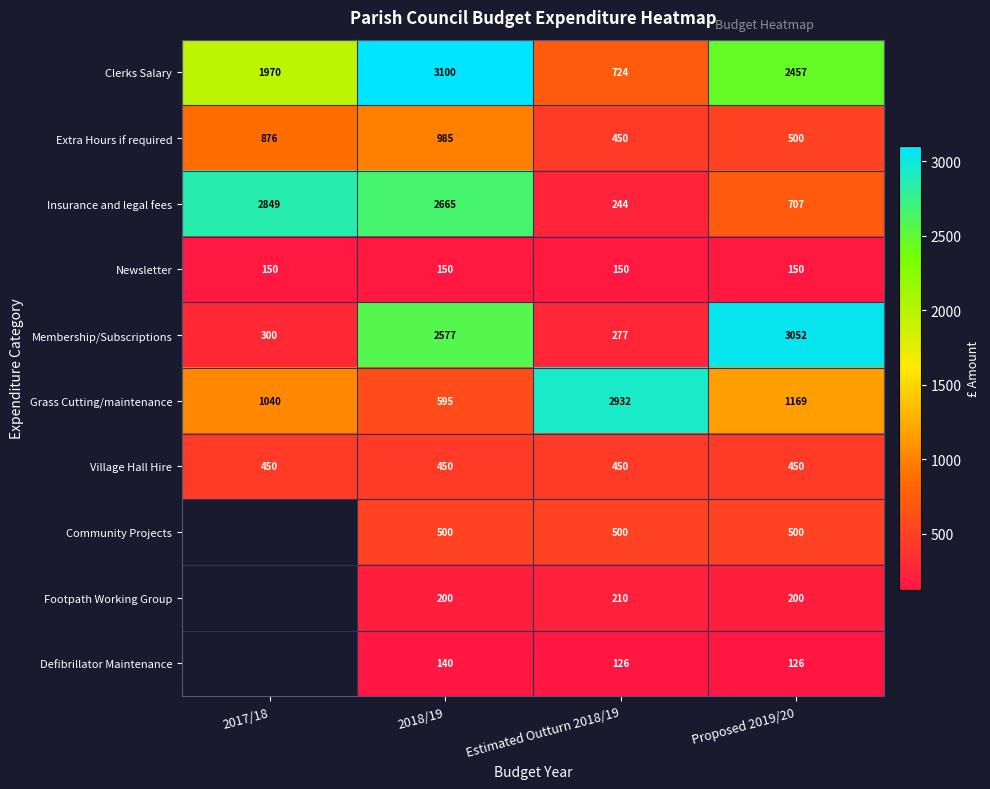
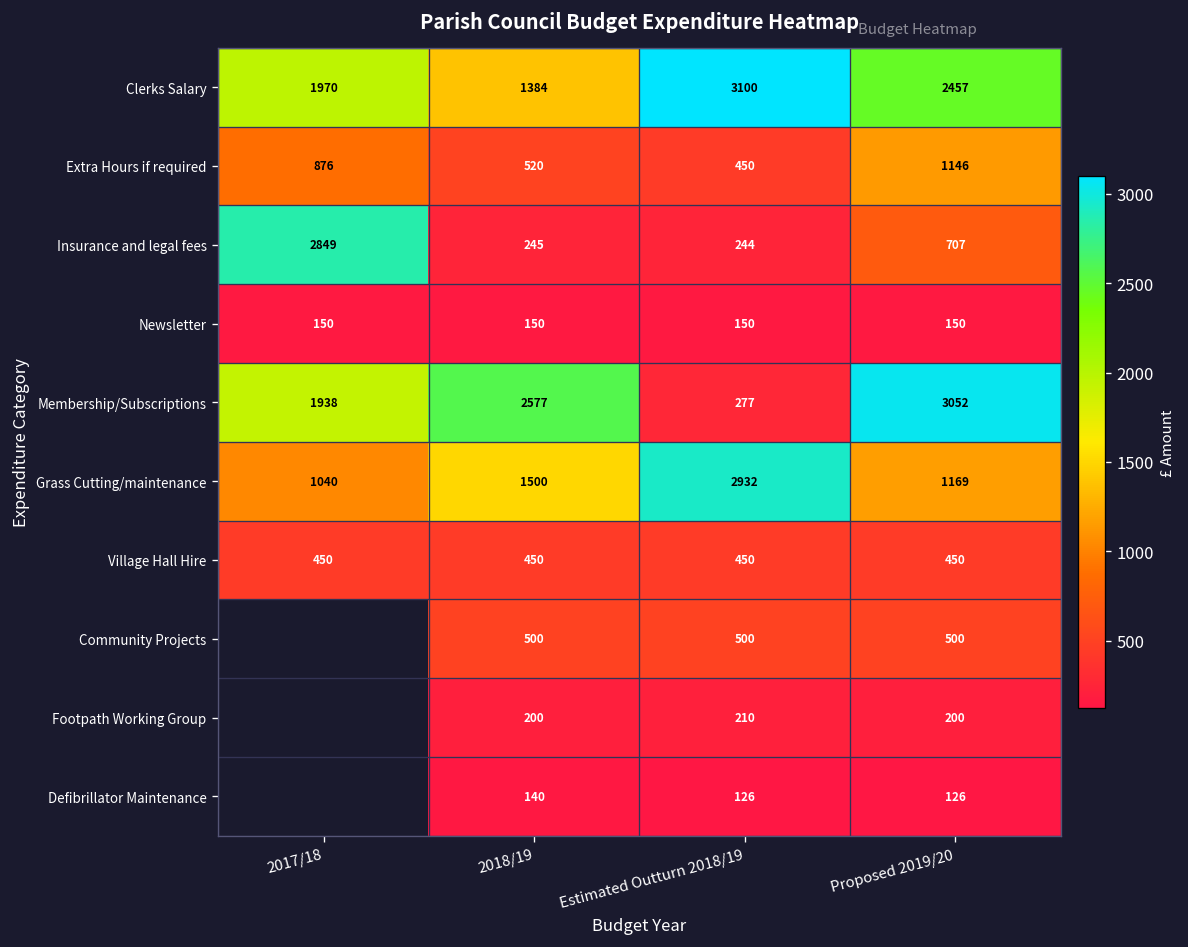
  {
    "Clerks Salary": {
      "2017/18": 1970,
-     "2018/19": 3100,
-     "Estimated Outturn 2018/19": 724,
+     "2018/19": 1384,
+     "Estimated Outturn 2018/19": 3100,
      "Proposed 2019/20": 2457
    },
    "Extra Hours if required": {
      "2017/18": 876,
-     "2018/19": 985,
+     "2018/19": 520,
      "Estimated Outturn 2018/19": 450,
-     "Proposed 2019/20": 500
+     "Proposed 2019/20": 1146
    },
    "Insurance and legal fees": {
      "2017/18": 2849,
-     "2018/19": 2665,
+     "2018/19": 245,
      "Estimated Outturn 2018/19": 244,
      "Proposed 2019/20": 707
    },
    "Newsletter": {
      "2017/18": 150,
      "2018/19": 150,
      "Estimated Outturn 2018/19": 150,
      "Proposed 2019/20": 150
    },
    "Membership/Subscriptions": {
-     "2017/18": 300,
+     "2017/18": 1938,
      "2018/19": 2577,
      "Estimated Outturn 2018/19": 277,
      "Proposed 2019/20": 3052
    },
    "Grass Cutting/maintenance": {
      "2017/18": 1040,
-     "2018/19": 595,
+     "2018/19": 1500,
      "Estimated Outturn 2018/19": 2932,
      "Proposed 2019/20": 1169
    },
    "Village Hall Hire": {
      "2017/18": 450,
      "2018/19": 450,
      "Estimated Outturn 2018/19": 450,
      "Proposed 2019/20": 450
    },
    "Community Projects": {
      "2018/19": 500,
      "Estimated Outturn 2018/19": 500,
      "Proposed 2019/20": 500
    },
    "Footpath Working Group": {
      "2018/19": 200,
      "Estimated Outturn 2018/19": 210,
      "Proposed 2019/20": 200
    },
    "Defibrillator Maintenance": {
      "2018/19": 140,
      "Estimated Outturn 2018/19": 126,
      "Proposed 2019/20": 126
    }
  }
